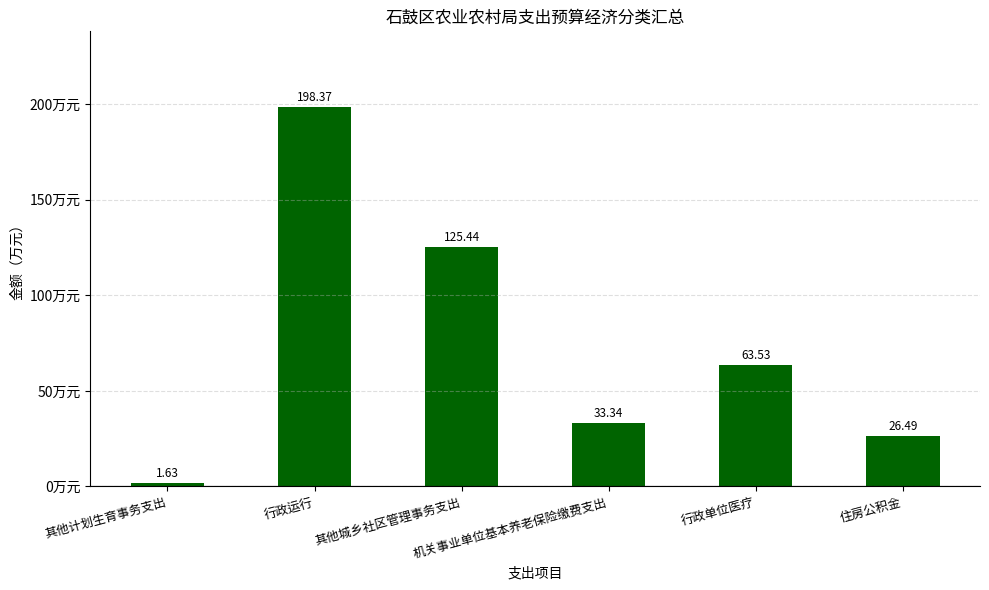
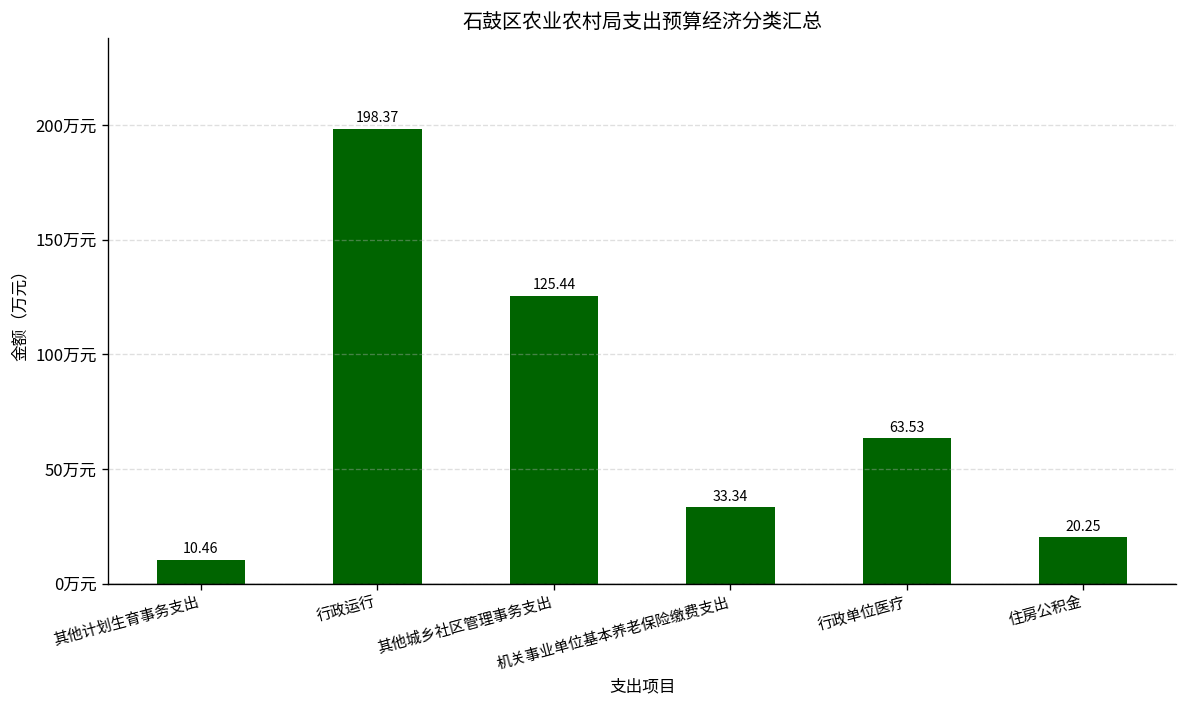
  {
-   "其他计划生育事务支出": 1.63,
+   "其他计划生育事务支出": 10.46,
    "行政运行": 198.37,
    "其他城乡社区管理事务支出": 125.44,
    "机关事业单位基本养老保险缴费支出": 33.34,
    "行政单位医疗": 63.53,
-   "住房公积金": 26.49
+   "住房公积金": 20.25
  }
